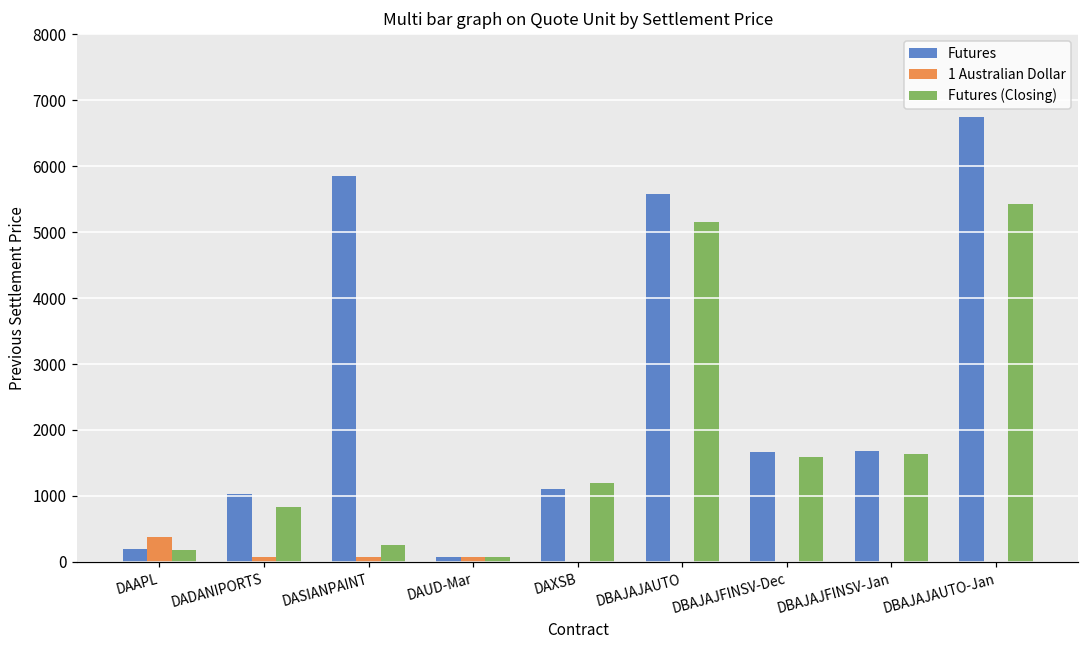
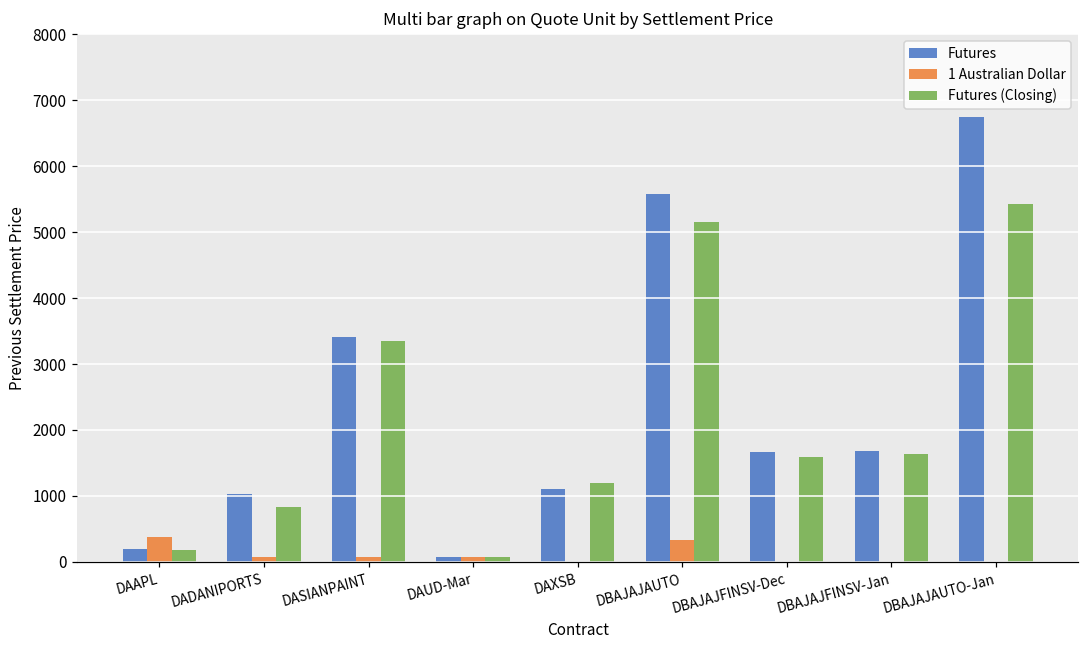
  {
    "Futures": {
      "DAAPL": 200,
      "DADANIPORTS": 1000,
-     "DASIANPAINT": 5900,
+     "DASIANPAINT": 3400,
      "DAUD-Mar": 100,
      "DAXSB": 1100,
      "DBAJAJAUTO": 5600,
      "DBAJAJFINSV-Dec": 1700,
      "DBAJAJFINSV-Jan": 1700,
      "DBAJAJAUTO-Jan": 6700
    },
    "1 Australian Dollar": {
      "DAAPL": 400,
      "DADANIPORTS": 100,
      "DASIANPAINT": 100,
      "DAUD-Mar": 100,
      "DAXSB": 0,
-     "DBAJAJAUTO": 0,
+     "DBAJAJAUTO": 300,
      "DBAJAJFINSV-Dec": 0,
      "DBAJAJFINSV-Jan": 0,
      "DBAJAJAUTO-Jan": 0
    },
    "Futures (Closing)": {
      "DAAPL": 200,
      "DADANIPORTS": 800,
-     "DASIANPAINT": 300,
+     "DASIANPAINT": 3300,
      "DAUD-Mar": 100,
      "DAXSB": 1200,
      "DBAJAJAUTO": 5200,
      "DBAJAJFINSV-Dec": 1600,
      "DBAJAJFINSV-Jan": 1600,
      "DBAJAJAUTO-Jan": 5400
    }
  }
